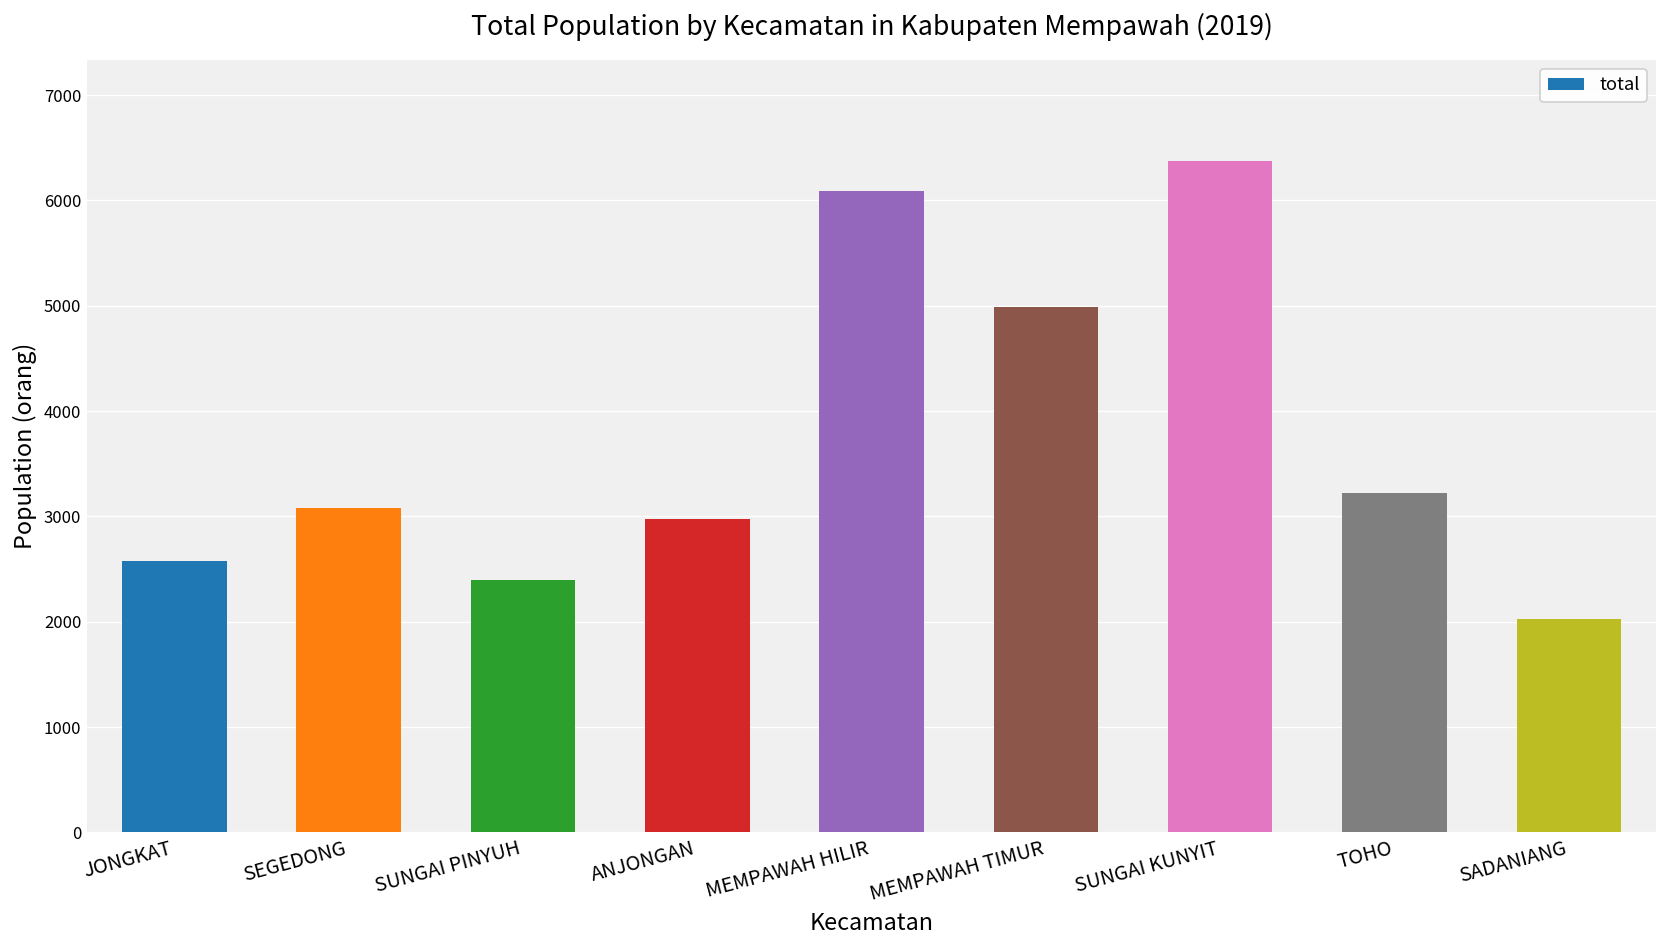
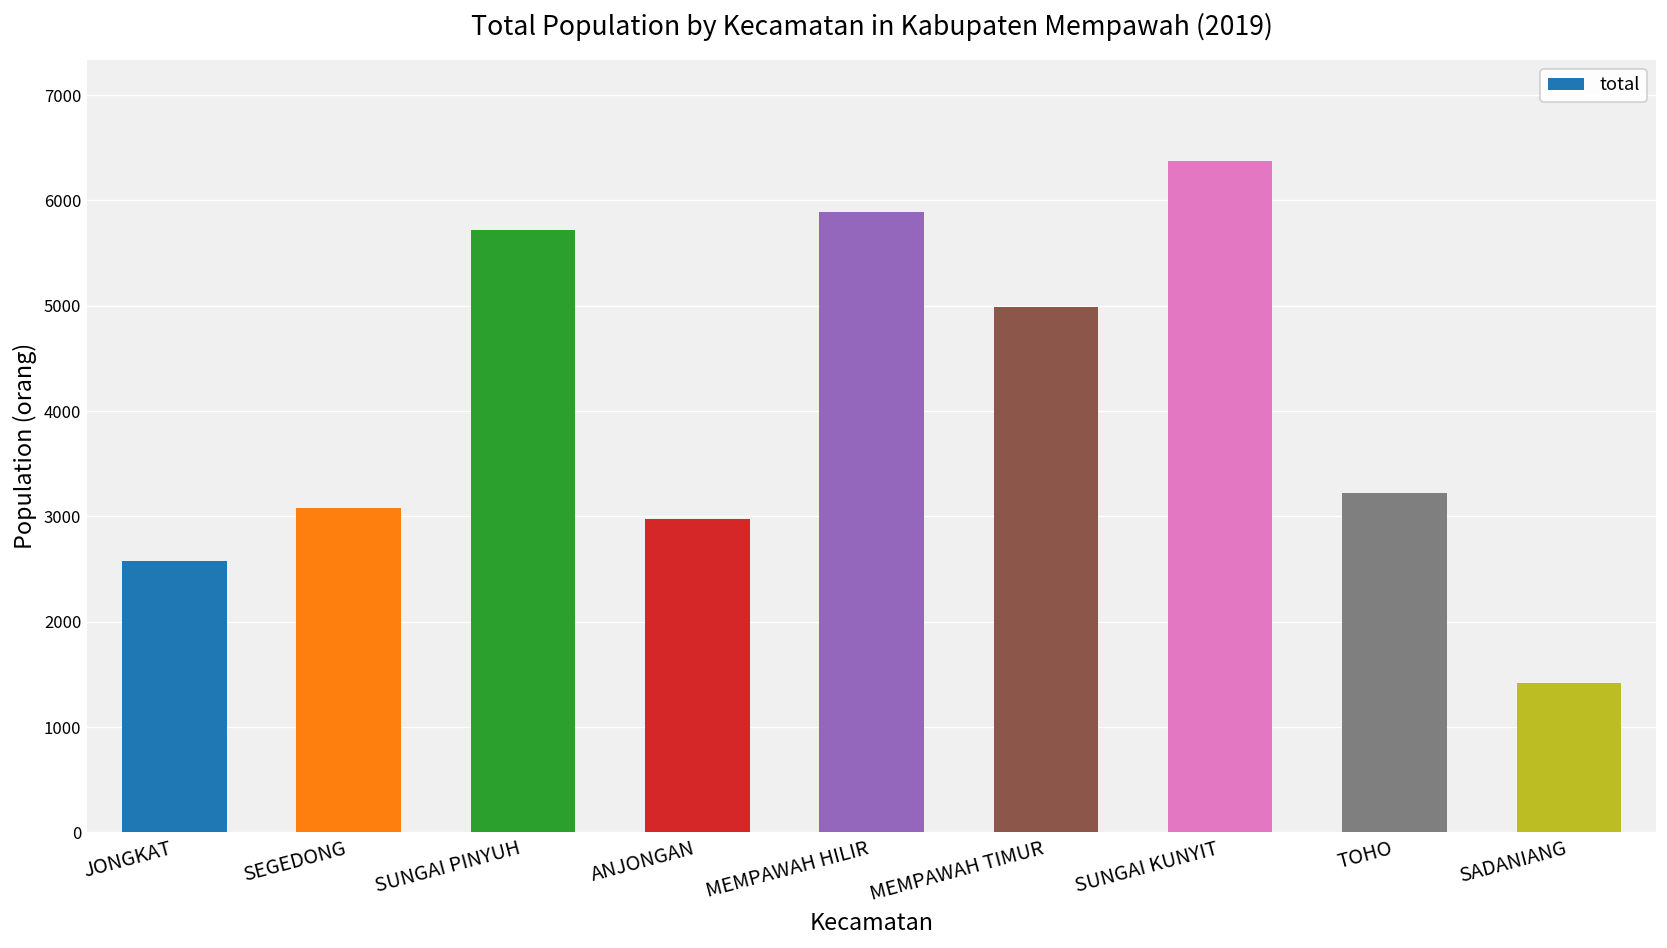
  {
    "JONGKAT": 2600,
    "SEGEDONG": 3100,
-   "SUNGAI PINYUH": 2400,
+   "SUNGAI PINYUH": 5700,
    "ANJONGAN": 3000,
-   "MEMPAWAH HILIR": 6100,
+   "MEMPAWAH HILIR": 5900,
    "MEMPAWAH TIMUR": 5000,
    "SUNGAI KUNYIT": 6400,
    "TOHO": 3200,
-   "SADANIANG": 2000
+   "SADANIANG": 1400
  }
